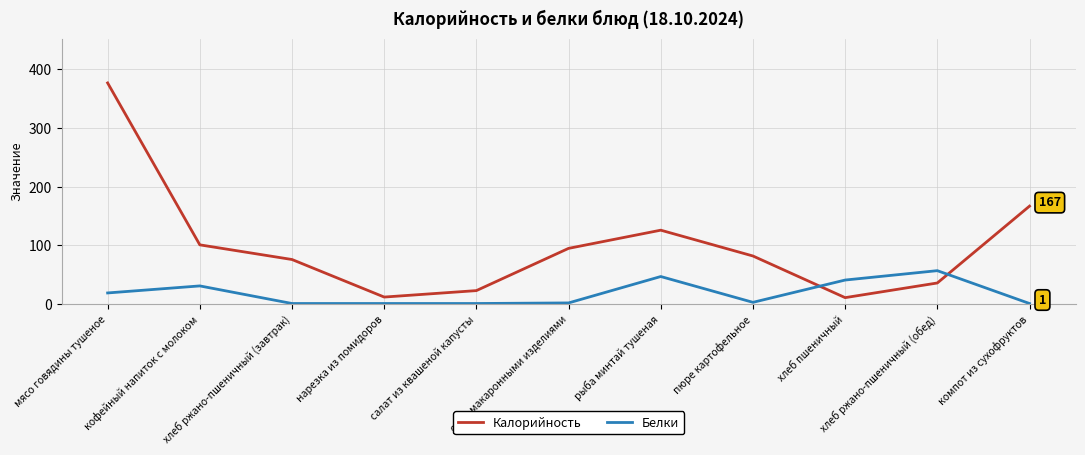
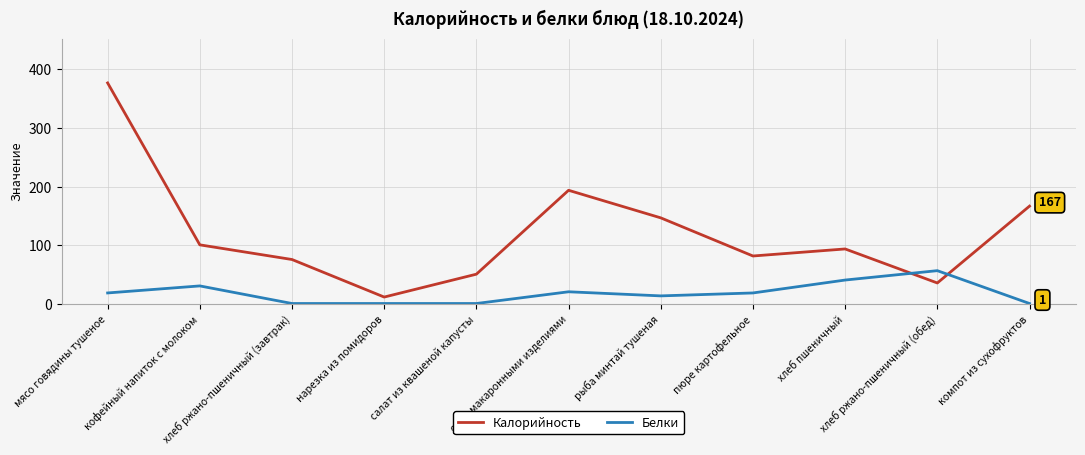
  {
    "Калорийность": {
      "мясо говядины тушеное": 380,
      "кофейный напиток с молоком": 100,
      "хлеб ржано-пшеничный (завтрак)": 80,
      "нарезка из помидоров": 10,
-     "салат из квашеной капусты": 20,
-     "суп с макаронными изделиями": 100,
-     "рыба минтай тушеная": 130,
+     "салат из квашеной капусты": 50,
+     "суп с макаронными изделиями": 190,
+     "рыба минтай тушеная": 150,
      "пюре картофельное": 80,
-     "хлеб пшеничный": 10,
+     "хлеб пшеничный": 90,
      "хлеб ржано-пшеничный (обед)": 40
    },
    "Белки": {
      "мясо говядины тушеное": 20,
      "кофейный напиток с молоком": 30,
      "хлеб ржано-пшеничный (завтрак)": 0,
      "нарезка из помидоров": 0,
      "салат из квашеной капусты": 0,
-     "суп с макаронными изделиями": 0,
-     "рыба минтай тушеная": 50,
-     "пюре картофельное": 0,
+     "суп с макаронными изделиями": 20,
+     "рыба минтай тушеная": 10,
+     "пюре картофельное": 20,
      "хлеб пшеничный": 40,
      "хлеб ржано-пшеничный (обед)": 60
    }
  }
